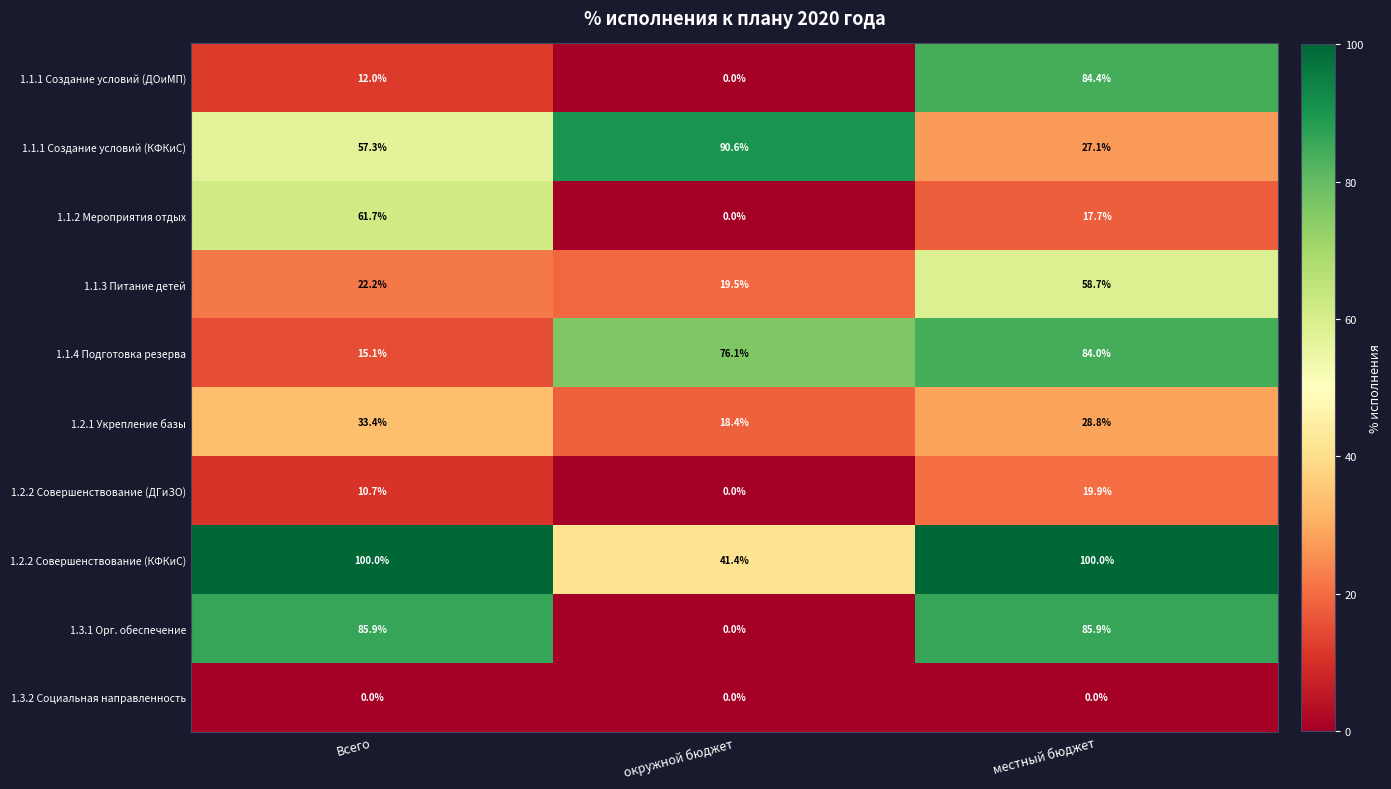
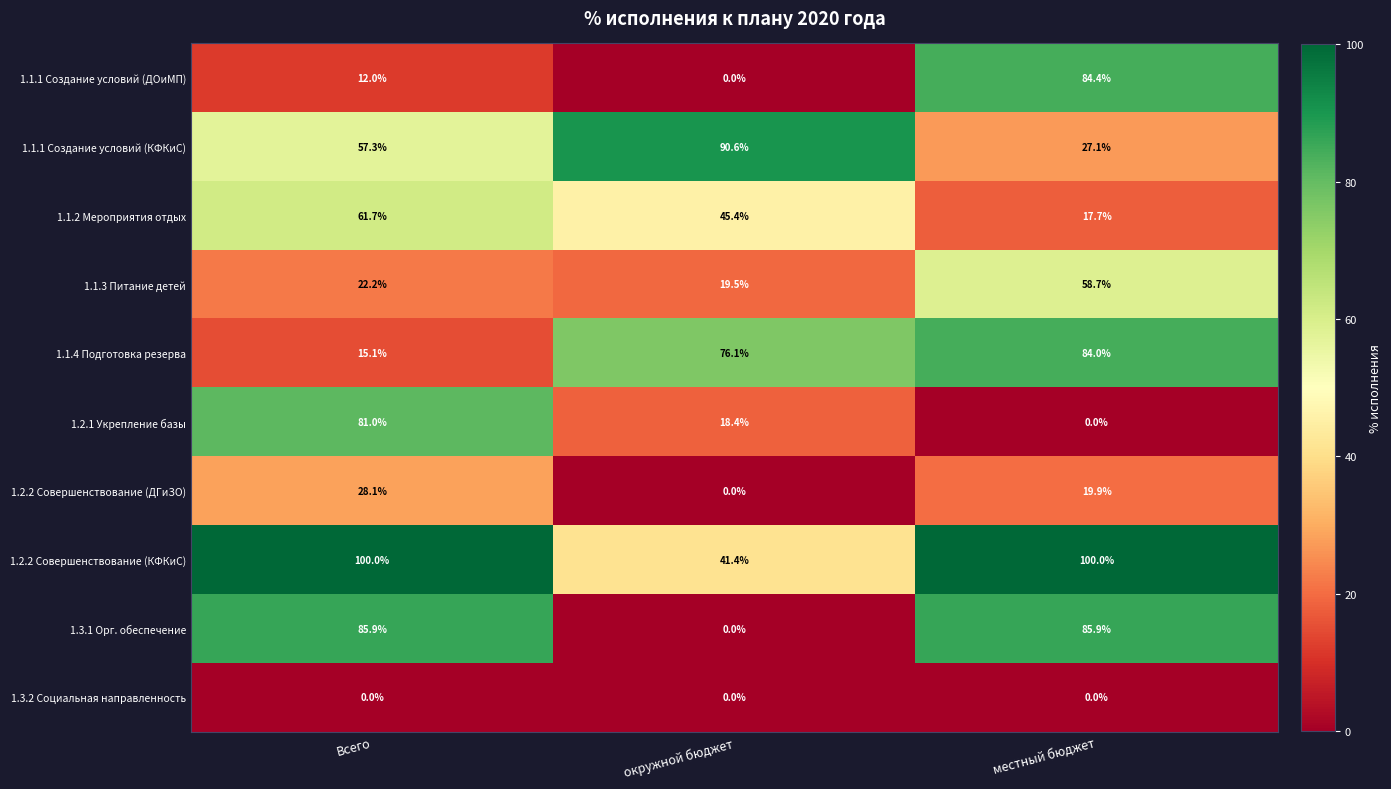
  {
    "1.1.1 Создание условий (ДОиМП)": {
      "Всего": "12.0%",
      "окружной бюджет": "0.0%",
      "местный бюджет": "84.4%"
    },
    "1.1.1 Создание условий (КФКиС)": {
      "Всего": "57.3%",
      "окружной бюджет": "90.6%",
      "местный бюджет": "27.1%"
    },
    "1.1.2 Мероприятия отдых": {
      "Всего": "61.7%",
-     "окружной бюджет": "0.0%",
+     "окружной бюджет": "45.4%",
      "местный бюджет": "17.7%"
    },
    "1.1.3 Питание детей": {
      "Всего": "22.2%",
      "окружной бюджет": "19.5%",
      "местный бюджет": "58.7%"
    },
    "1.1.4 Подготовка резерва": {
      "Всего": "15.1%",
      "окружной бюджет": "76.1%",
      "местный бюджет": "84.0%"
    },
    "1.2.1 Укрепление базы": {
-     "Всего": "33.4%",
+     "Всего": "81.0%",
      "окружной бюджет": "18.4%",
-     "местный бюджет": "28.8%"
+     "местный бюджет": "0.0%"
    },
    "1.2.2 Совершенствование (ДГиЗО)": {
-     "Всего": "10.7%",
+     "Всего": "28.1%",
      "окружной бюджет": "0.0%",
      "местный бюджет": "19.9%"
    },
    "1.2.2 Совершенствование (КФКиС)": {
      "Всего": "100.0%",
      "окружной бюджет": "41.4%",
      "местный бюджет": "100.0%"
    },
    "1.3.1 Орг. обеспечение": {
      "Всего": "85.9%",
      "окружной бюджет": "0.0%",
      "местный бюджет": "85.9%"
    },
    "1.3.2 Социальная направленность": {
      "Всего": "0.0%",
      "окружной бюджет": "0.0%",
      "местный бюджет": "0.0%"
    }
  }
